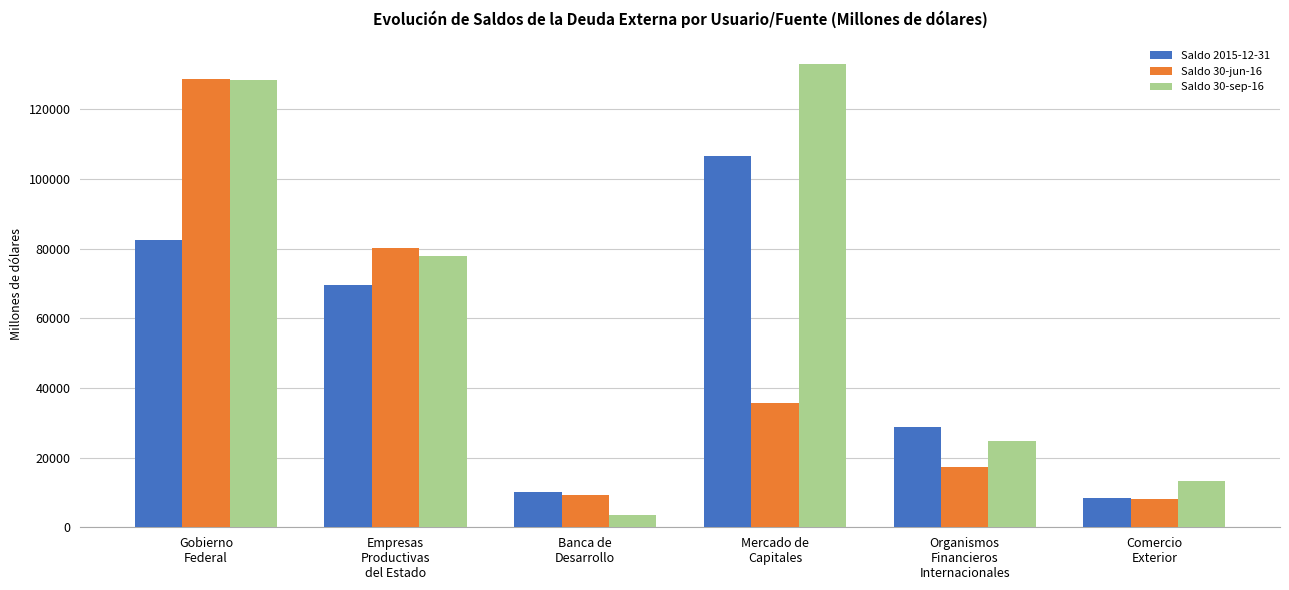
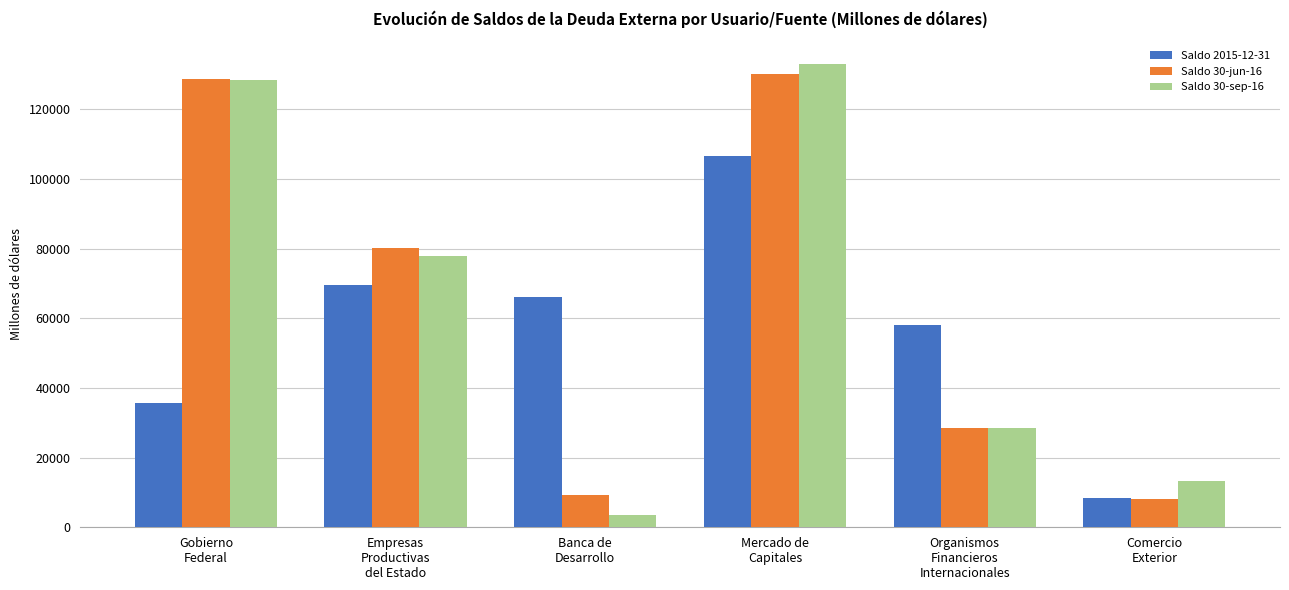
  {
    "Saldo 2015-12-31": {
-     "Gobierno Federal": 83000,
+     "Gobierno Federal": 36000,
      "Empresas Productivas del Estado": 70000,
-     "Banca de Desarrollo": 10000,
+     "Banca de Desarrollo": 66000,
      "Mercado de Capitales": 107000,
-     "Organismos Financieros Internacionales": 29000,
+     "Organismos Financieros Internacionales": 58000,
      "Comercio Exterior": 8000
    },
    "Saldo 30-jun-16": {
      "Gobierno Federal": 129000,
      "Empresas Productivas del Estado": 80000,
      "Banca de Desarrollo": 9000,
-     "Mercado de Capitales": 36000,
-     "Organismos Financieros Internacionales": 17000,
+     "Mercado de Capitales": 130000,
+     "Organismos Financieros Internacionales": 28000,
      "Comercio Exterior": 8000
    },
    "Saldo 30-sep-16": {
      "Gobierno Federal": 129000,
      "Empresas Productivas del Estado": 78000,
      "Banca de Desarrollo": 4000,
      "Mercado de Capitales": 133000,
-     "Organismos Financieros Internacionales": 25000,
+     "Organismos Financieros Internacionales": 28000,
      "Comercio Exterior": 13000
    }
  }
